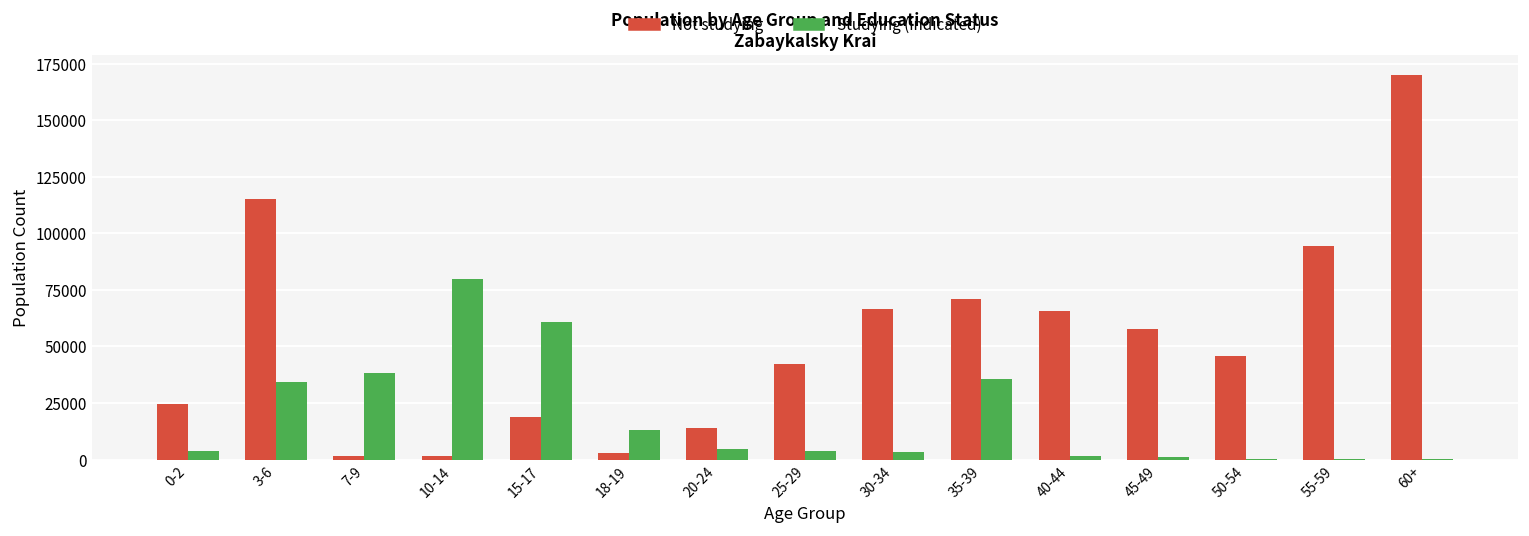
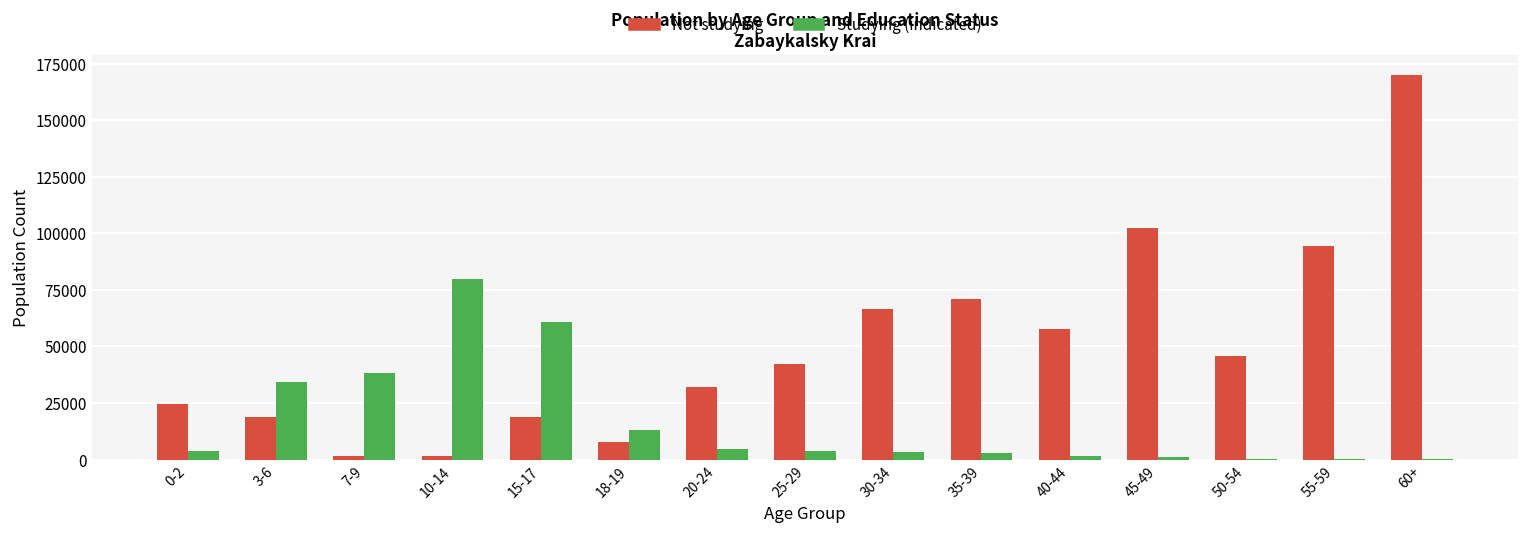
  {
    "Not studying": {
      "0-2": 25000,
-     "3-6": 115000,
+     "3-6": 19000,
      "7-9": 1000,
      "10-14": 2000,
      "15-17": 19000,
-     "18-19": 3000,
-     "20-24": 14000,
+     "18-19": 8000,
+     "20-24": 32000,
      "25-29": 42000,
      "30-34": 66000,
      "35-39": 71000,
-     "40-44": 66000,
-     "45-49": 58000,
+     "40-44": 58000,
+     "45-49": 102000,
      "50-54": 46000,
      "55-59": 94000,
      "60+": 170000
    },
    "Studying (indicated)": {
      "0-2": 4000,
      "3-6": 34000,
      "7-9": 38000,
      "10-14": 80000,
      "15-17": 61000,
      "18-19": 13000,
      "20-24": 5000,
      "25-29": 4000,
      "30-34": 3000,
-     "35-39": 36000,
+     "35-39": 3000,
      "40-44": 2000
    }
  }
